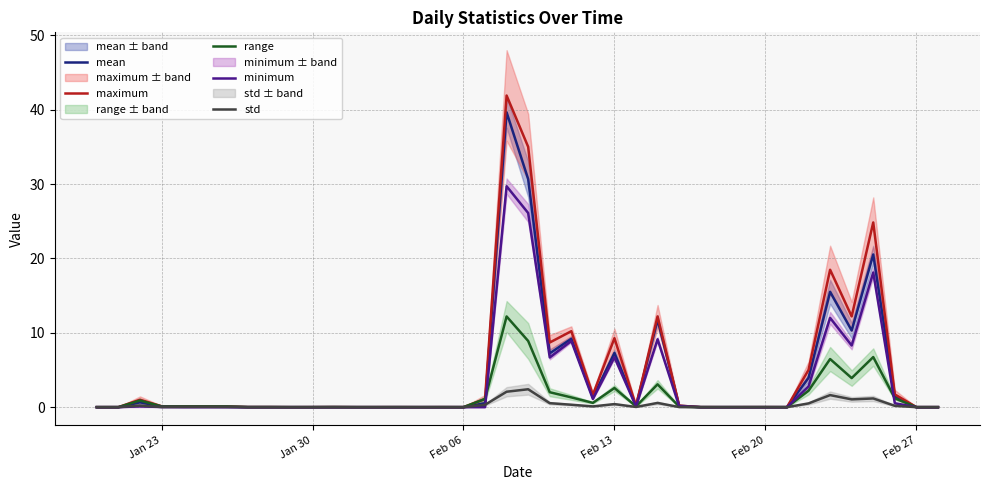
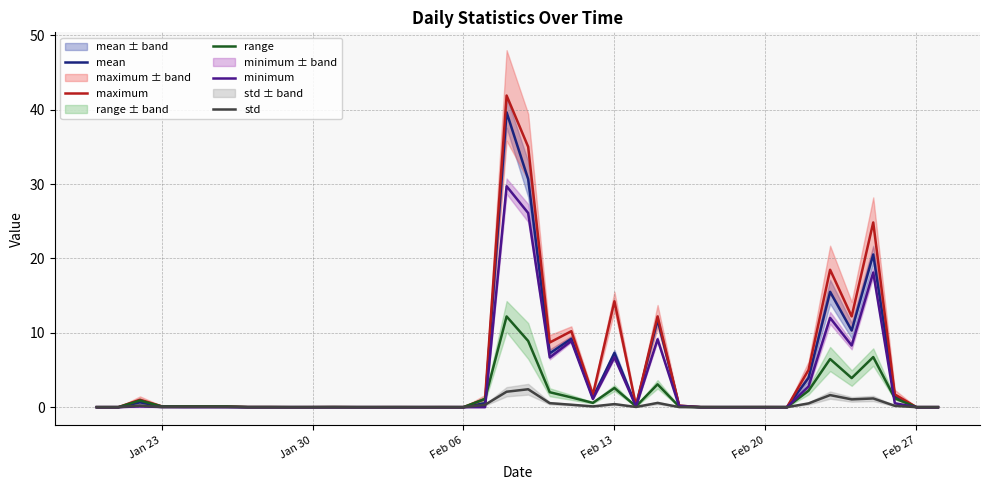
  {
    "maximum": {
-     "Feb 13": 9
+     "Feb 13": 14
    }
  }
